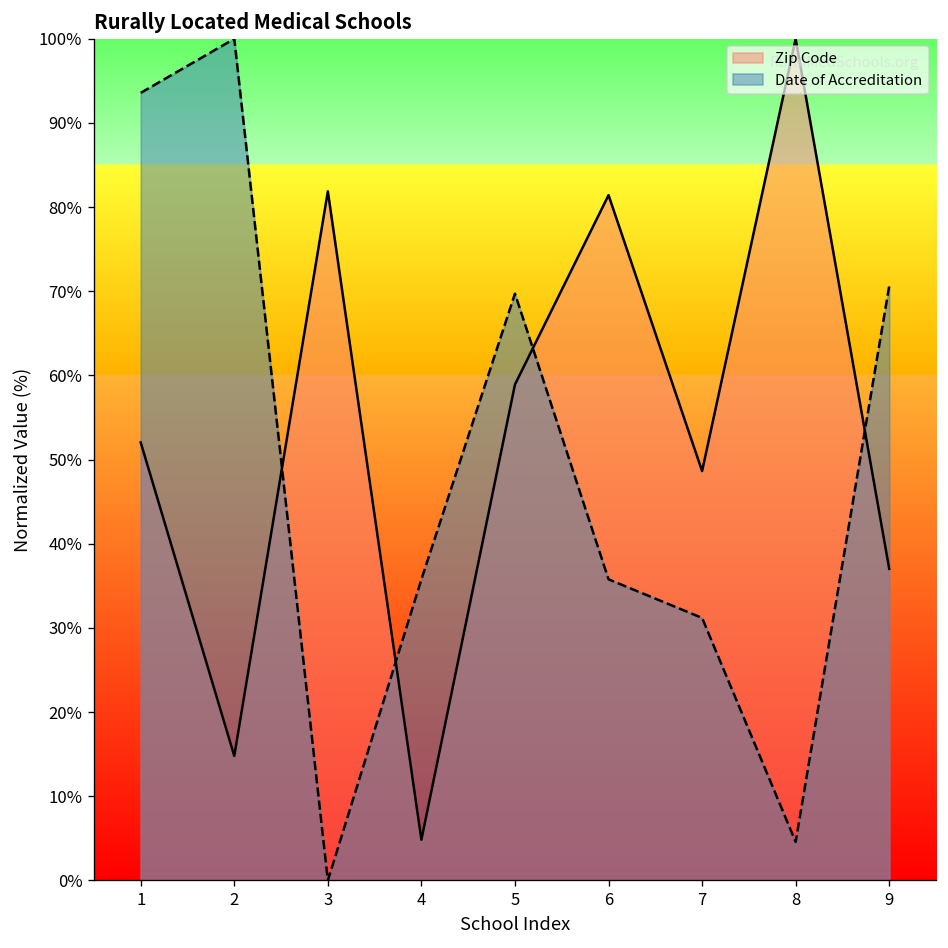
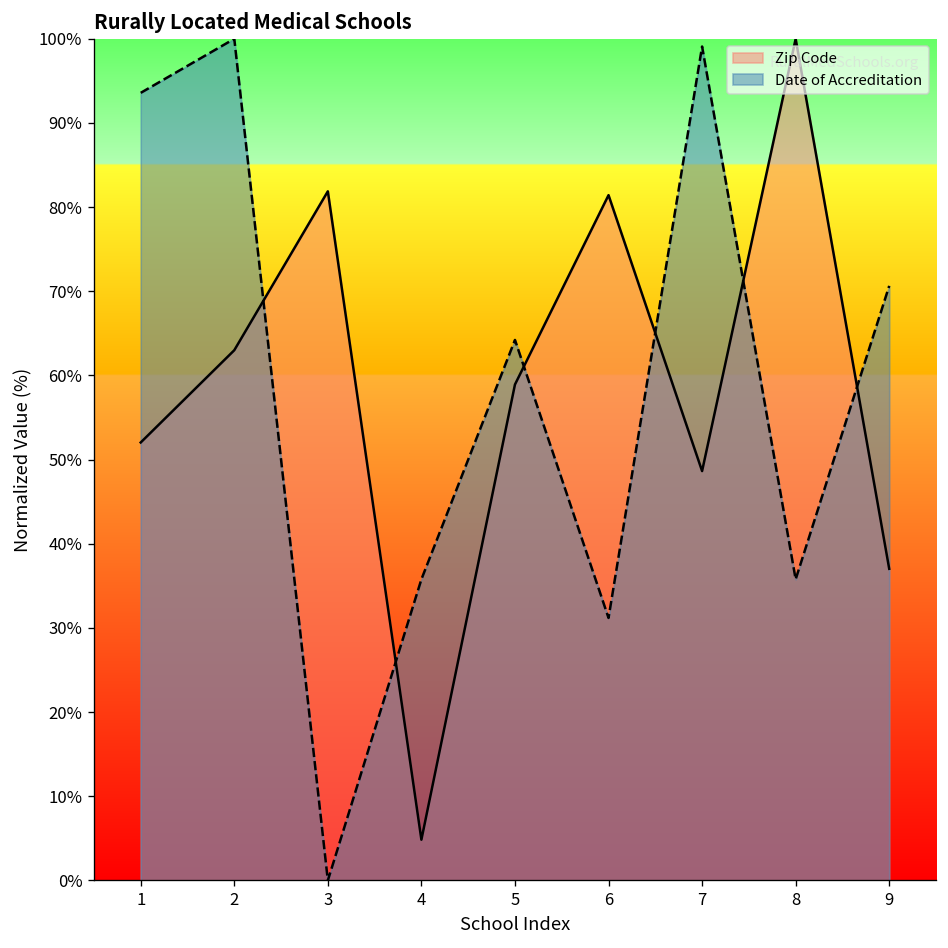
  {
    "Zip Code": {
      "1": "52%",
-     "2": "15%",
+     "2": "63%",
      "3": "82%",
      "4": "5%",
      "5": "59%",
      "6": "81%",
      "7": "49%",
      "8": "100%",
      "9": "37%"
    },
    "Date of Accreditation": {
      "1": "94%",
      "2": "100%",
      "3": "0%",
      "4": "36%",
-     "5": "70%",
-     "6": "36%",
-     "7": "31%",
-     "8": "5%",
+     "5": "64%",
+     "6": "31%",
+     "7": "99%",
+     "8": "36%",
      "9": "71%"
    }
  }
